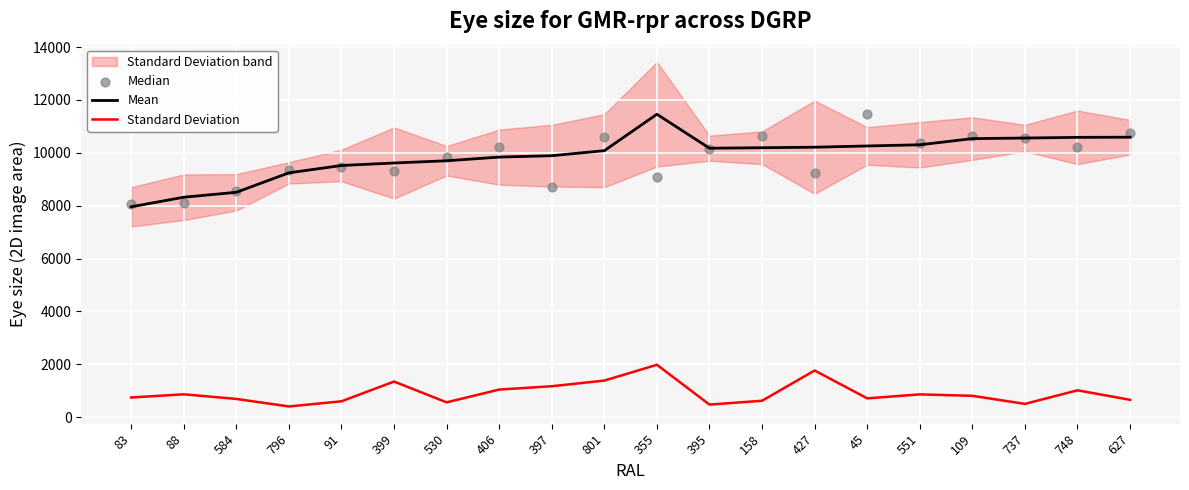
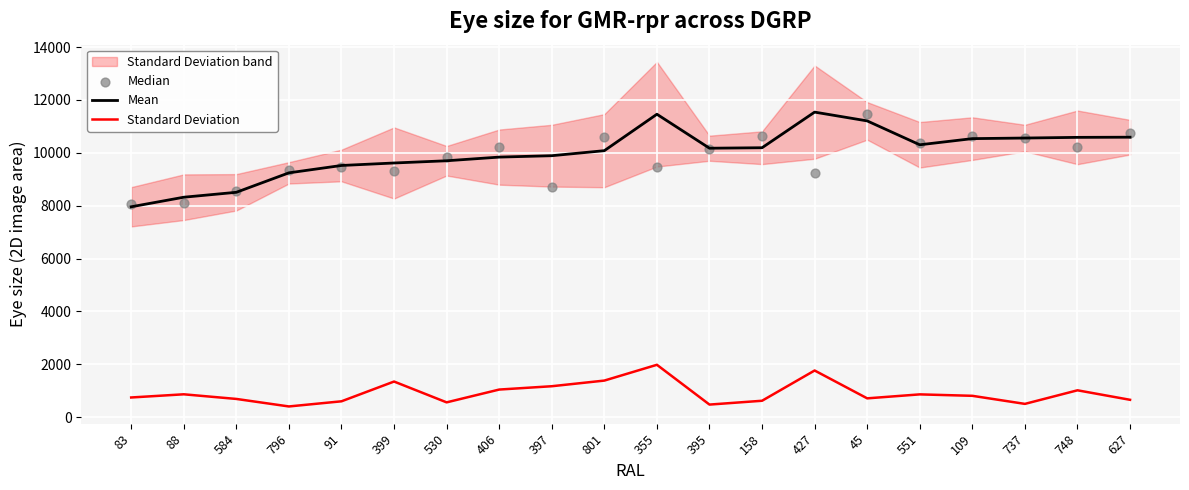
  {
    "Mean": {
      "83": 8000,
      "88": 8300,
      "796": 9200,
      "399": 9600,
      "530": 9700,
      "406": 9800,
      "397": 9900,
      "801": 10100,
      "355": 11500,
      "158": 10200,
-     "427": 10200,
-     "45": 10300,
+     "427": 11500,
+     "45": 11200,
      "748": 10600,
      "627": 10600
    },
    "Median": {
-     "355": 9100
+     "355": 9400
    }
  }
